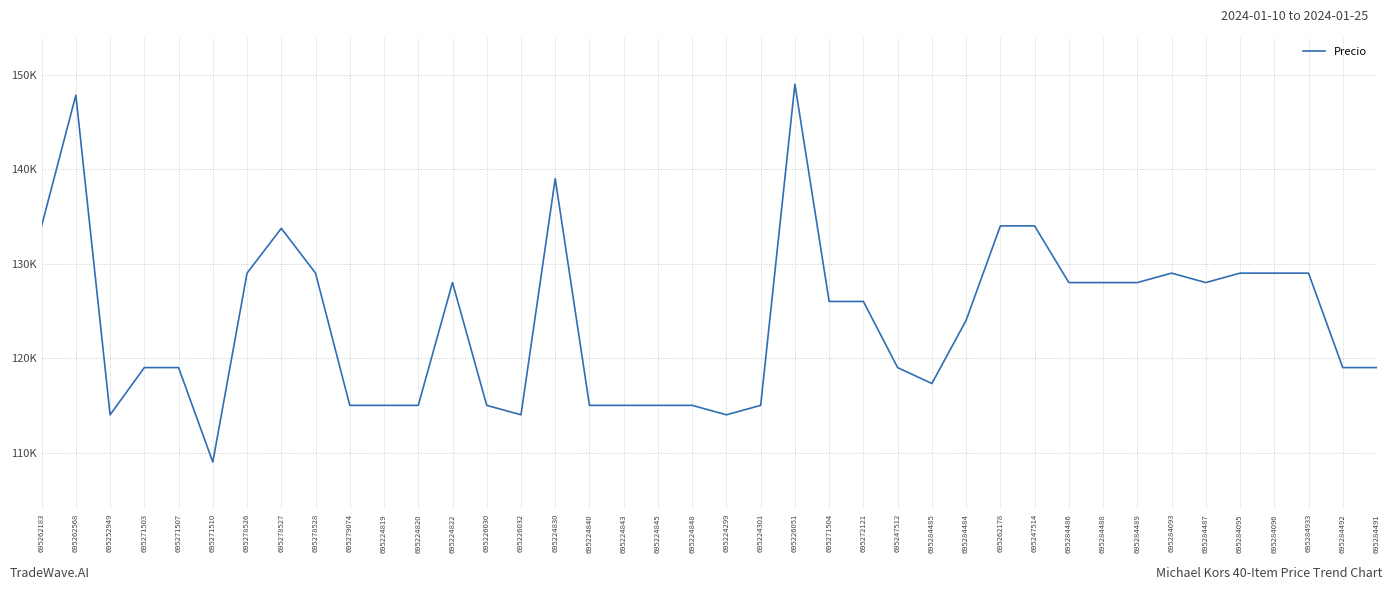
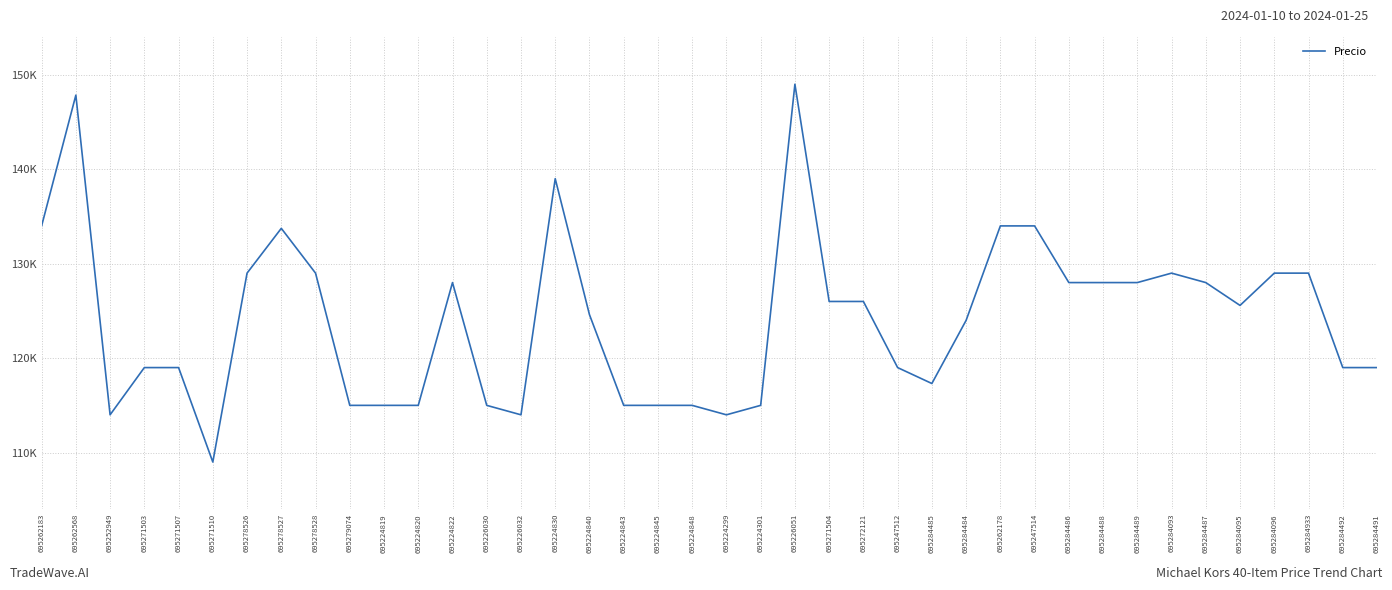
  {
    "695262183": 134000,
    "695262568": 148000,
    "695252949": 114000,
    "695271503": 119000,
    "695271507": 119000,
    "695271510": 109000,
    "695278526": 129000,
    "695278527": 134000,
    "695278528": 129000,
    "695279074": 115000,
    "695224819": 115000,
    "695224820": 115000,
    "695224822": 128000,
    "695226030": 115000,
    "695226032": 114000,
    "695224830": 139000,
-   "695224840": 115000,
+   "695224840": 125000,
    "695224843": 115000,
    "695224845": 115000,
    "695224848": 115000,
    "695224299": 114000,
    "695224301": 115000,
    "695226051": 149000,
    "695271504": 126000,
    "695272121": 126000,
    "695247512": 119000,
    "695284485": 117000,
    "695284484": 124000,
    "695262178": 134000,
    "695247514": 134000,
    "695284486": 128000,
    "695284488": 128000,
    "695284489": 128000,
    "695284093": 129000,
    "695284487": 128000,
-   "695284095": 129000,
+   "695284095": 126000,
    "695284096": 129000,
    "695284933": 129000,
    "695284492": 119000,
    "695284491": 119000
  }
